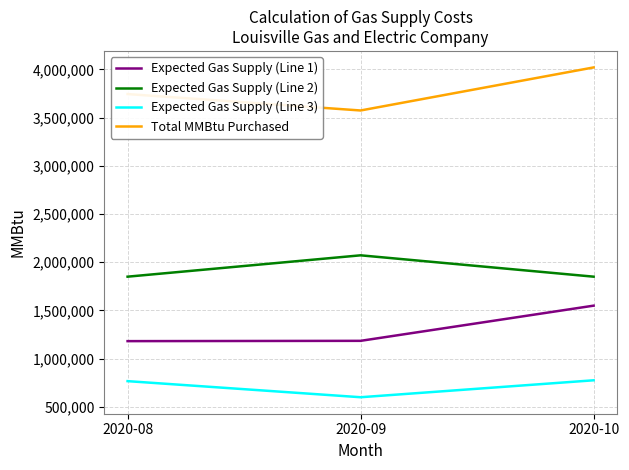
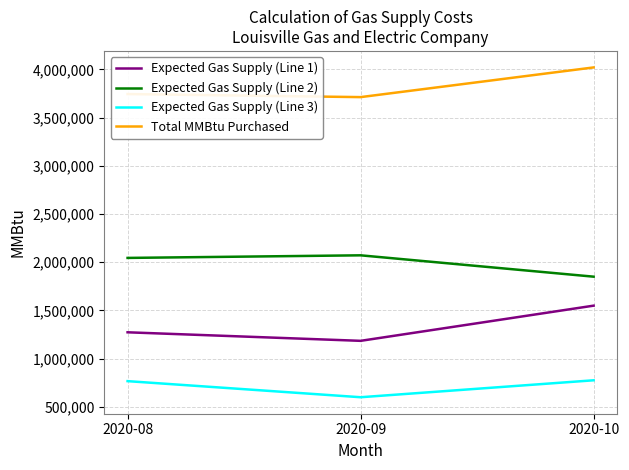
  {
    "Expected Gas Supply (Line 1)": {
-     "2020-08": "1,200,000",
+     "2020-08": "1,300,000",
      "2020-09": "1,200,000",
      "2020-10": "1,500,000"
    },
    "Expected Gas Supply (Line 2)": {
-     "2020-08": "1,900,000",
+     "2020-08": "2,000,000",
      "2020-09": "2,100,000",
      "2020-10": "1,900,000"
    },
    "Expected Gas Supply (Line 3)": {
      "2020-08": "800,000",
      "2020-09": "600,000",
      "2020-10": "800,000"
    },
    "Total MMBtu Purchased": {
-     "2020-09": "3,600,000",
+     "2020-09": "3,700,000",
      "2020-10": "4,000,000"
    }
  }
